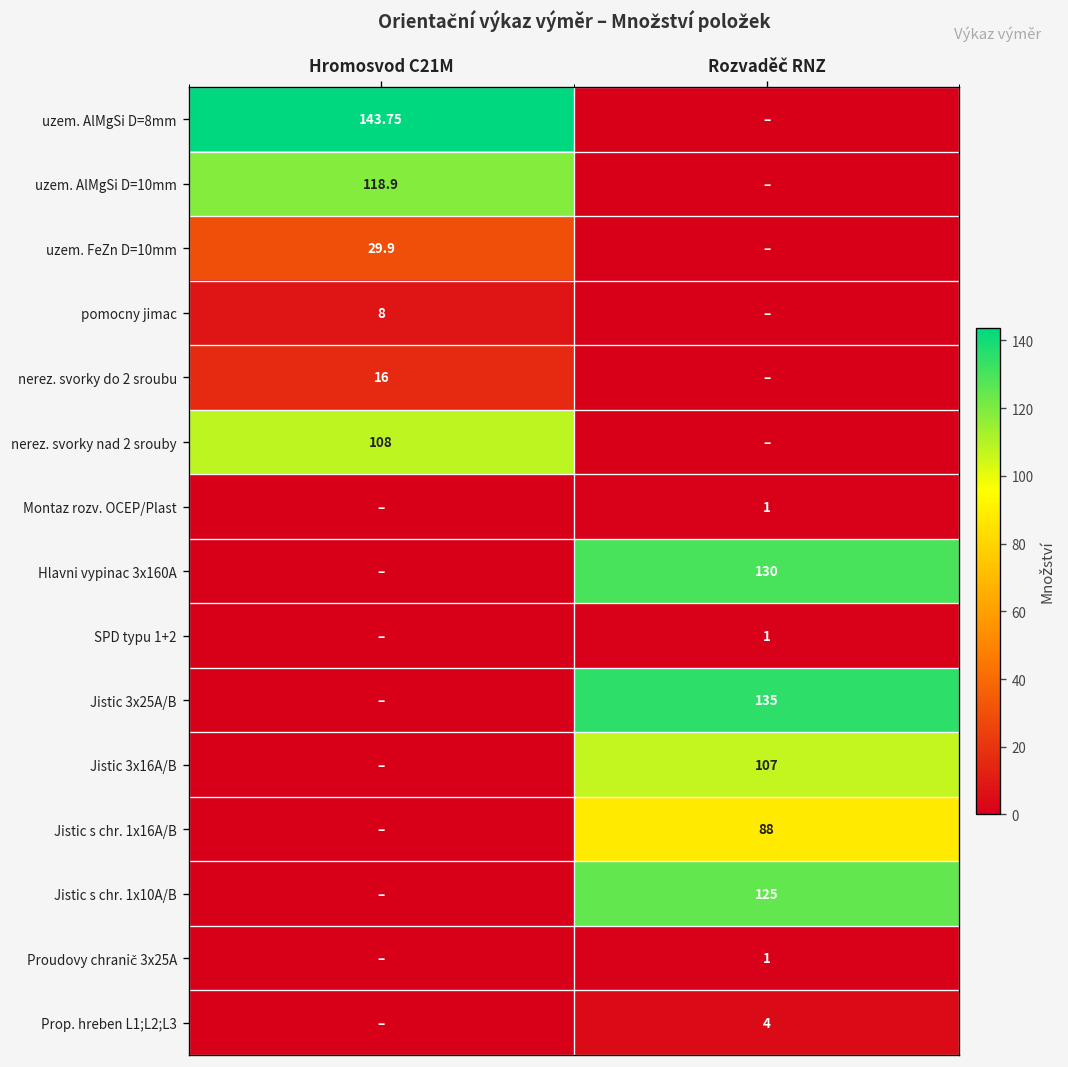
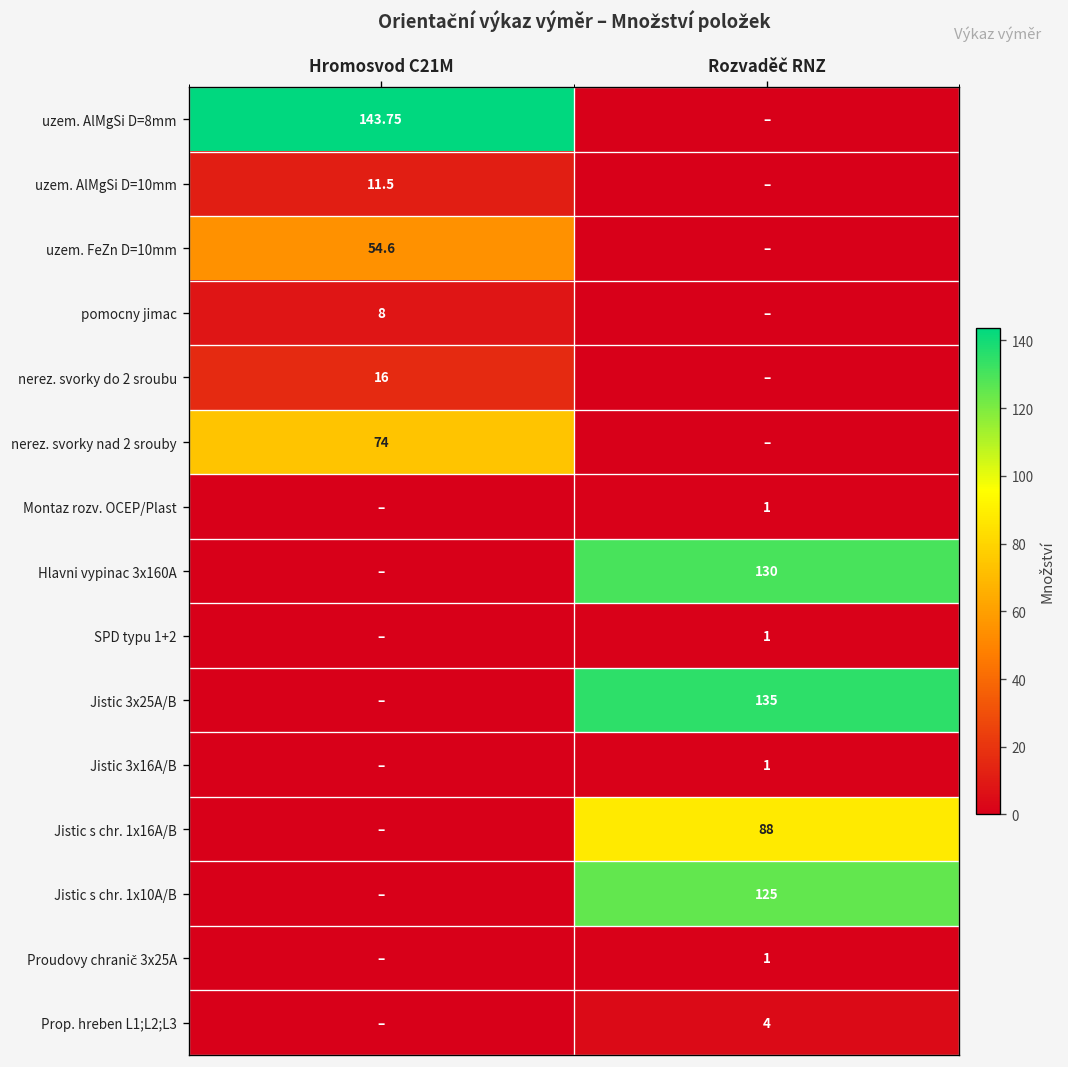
  {
    "uzem. AlMgSi D=8mm": {
      "Hromosvod C21M": 143.75
    },
    "uzem. AlMgSi D=10mm": {
-     "Hromosvod C21M": 118.9
+     "Hromosvod C21M": 11.5
    },
    "uzem. FeZn D=10mm": {
-     "Hromosvod C21M": 29.9
+     "Hromosvod C21M": 54.6
    },
    "pomocny jimac": {
      "Hromosvod C21M": 8
    },
    "nerez. svorky do 2 sroubu": {
      "Hromosvod C21M": 16
    },
    "nerez. svorky nad 2 srouby": {
-     "Hromosvod C21M": 108
+     "Hromosvod C21M": 74
    },
    "Montaz rozv. OCEP/Plast": {
      "Rozvaděč RNZ": 1
    },
    "Hlavni vypinac 3x160A": {
      "Rozvaděč RNZ": 130
    },
    "SPD typu 1+2": {
      "Rozvaděč RNZ": 1
    },
    "Jistic 3x25A/B": {
      "Rozvaděč RNZ": 135
    },
    "Jistic 3x16A/B": {
-     "Rozvaděč RNZ": 107
+     "Rozvaděč RNZ": 1
    },
    "Jistic s chr. 1x16A/B": {
      "Rozvaděč RNZ": 88
    },
    "Jistic s chr. 1x10A/B": {
      "Rozvaděč RNZ": 125
    },
    "Proudovy chranič 3x25A": {
      "Rozvaděč RNZ": 1
    },
    "Prop. hreben L1;L2;L3": {
      "Rozvaděč RNZ": 4
    }
  }
